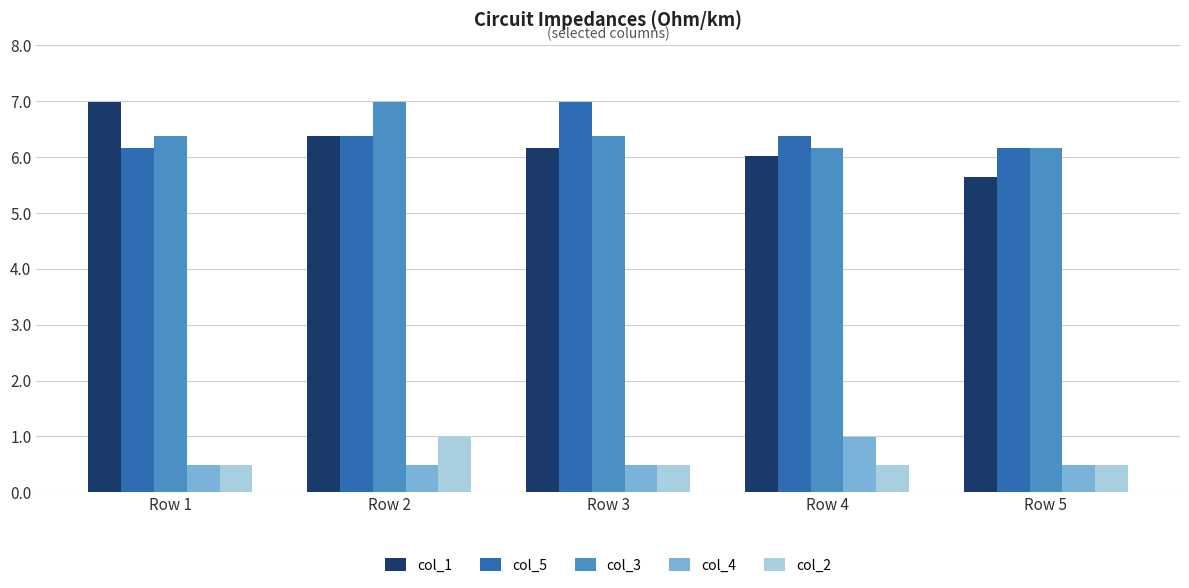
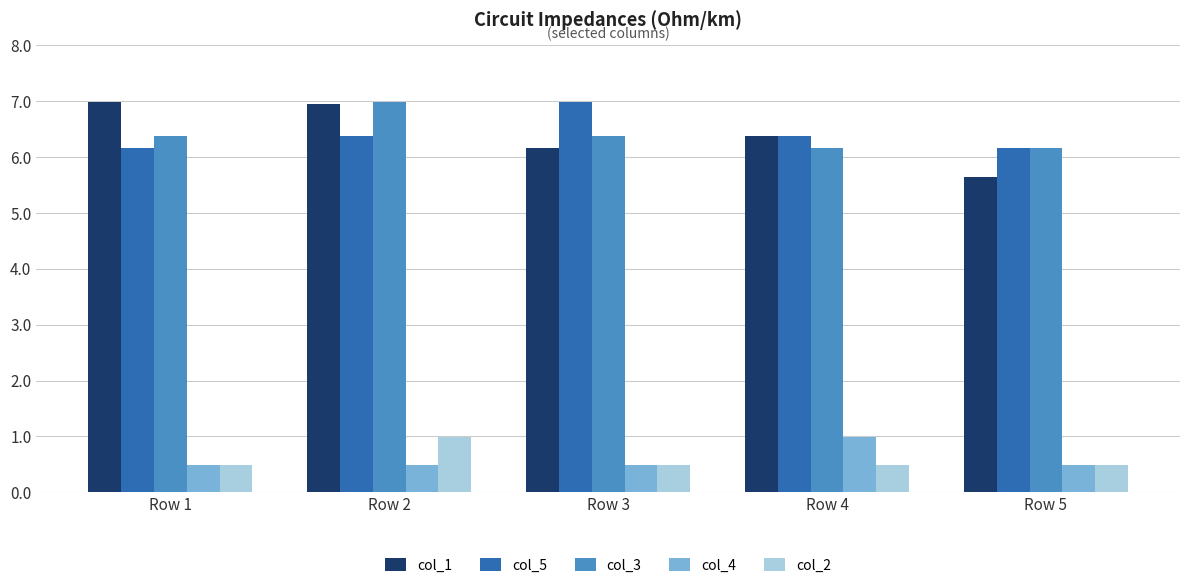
  {
    "col_1": {
      "Row 1": 7.0,
-     "Row 2": 6.4,
+     "Row 2": 6.9,
      "Row 3": 6.2,
-     "Row 4": 6.0,
+     "Row 4": 6.4,
      "Row 5": 5.6
    }
  }
